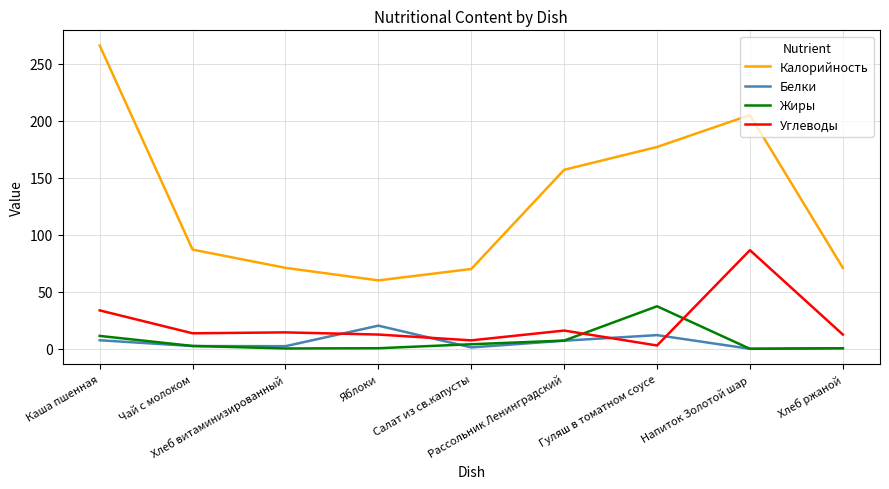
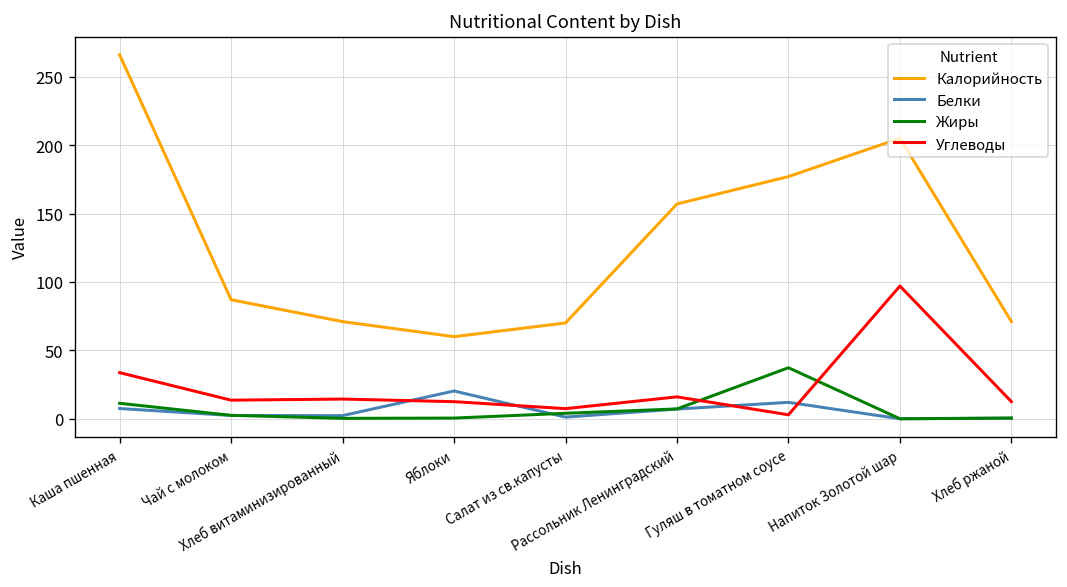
  {
    "Калорийность": {
      "Каша пшенная": 266,
      "Чай с молоком": 87,
      "Хлеб витаминизированный": 71,
      "Яблоки": 60,
      "Салат из св.капусты": 70,
      "Рассольник Ленинградский": 157,
      "Гуляш в томатном соусе": 177,
      "Хлеб ржаной": 71
    },
    "Белки": {
      "Каша пшенная": 8,
      "Яблоки": 20,
      "Салат из св.капусты": 1,
      "Гуляш в томатном соусе": 12
    },
    "Жиры": {
      "Каша пшенная": 11,
      "Яблоки": 1,
      "Салат из св.капусты": 4,
      "Гуляш в томатном соусе": 37
    },
    "Углеводы": {
      "Каша пшенная": 34,
      "Чай с молоком": 14,
      "Хлеб витаминизированный": 14,
      "Яблоки": 13,
      "Салат из св.капусты": 7,
      "Рассольник Ленинградский": 16,
      "Гуляш в томатном соусе": 3,
-     "Напиток Золотой шар": 87,
+     "Напиток Золотой шар": 97,
      "Хлеб ржаной": 13
    }
  }
